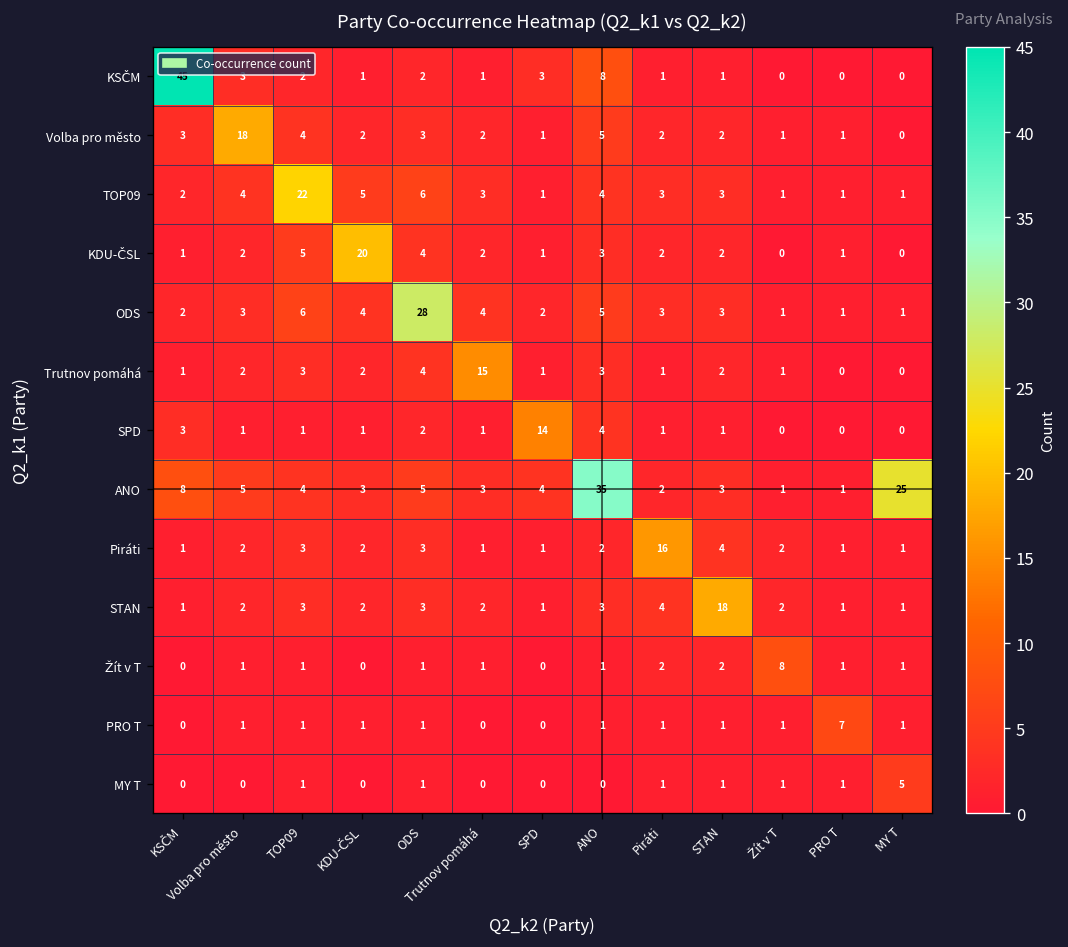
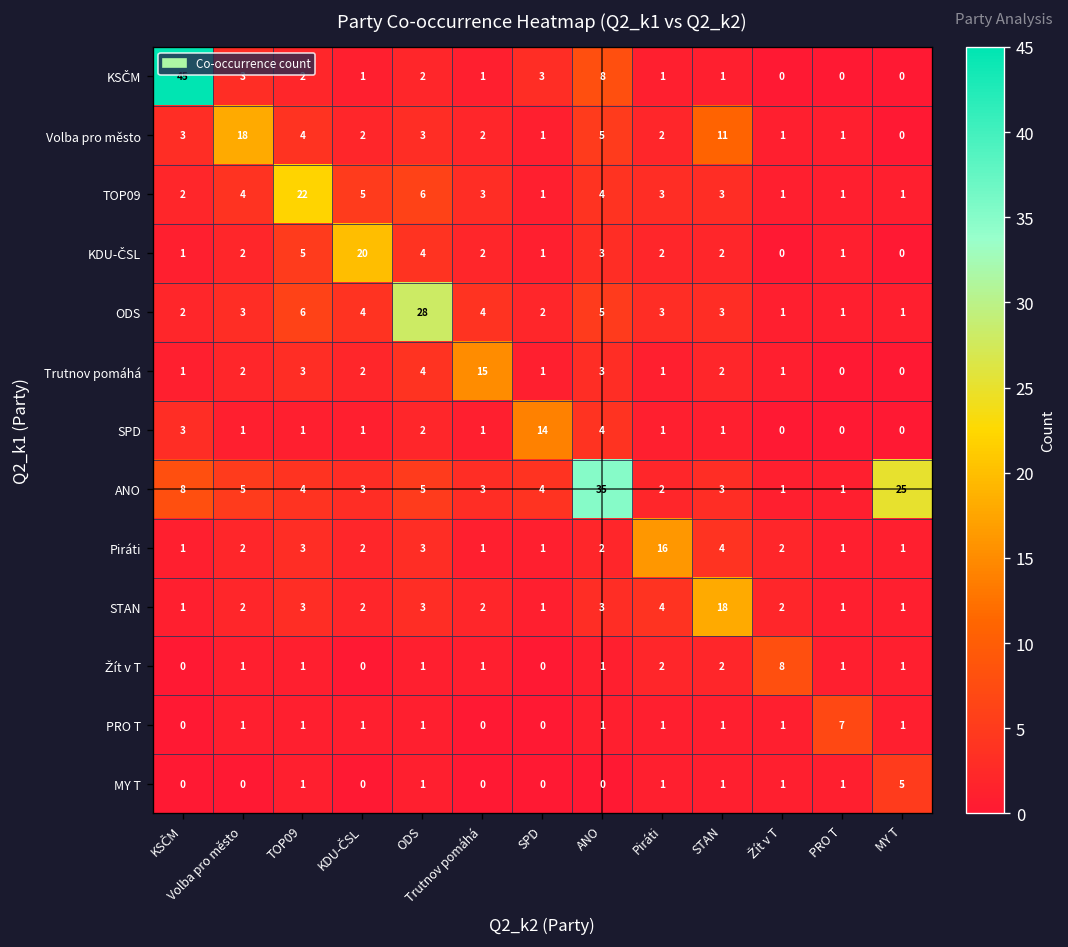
  {
    "KSČM": {
      "KDU-ČSL": 1,
      "ODS": 2,
      "Trutnov pomáhá": 1,
      "SPD": 3,
      "ANO": 8,
      "Piráti": 1,
      "STAN": 1,
      "Žít v T": 0,
      "PRO T": 0,
      "MY T": 0
    },
    "Volba pro město": {
      "KSČM": 3,
      "Volba pro město": 18,
      "TOP09": 4,
      "KDU-ČSL": 2,
      "ODS": 3,
      "Trutnov pomáhá": 2,
      "SPD": 1,
      "ANO": 5,
      "Piráti": 2,
-     "STAN": 2,
+     "STAN": 11,
      "Žít v T": 1,
      "PRO T": 1,
      "MY T": 0
    },
    "TOP09": {
      "KSČM": 2,
      "Volba pro město": 4,
      "TOP09": 22,
      "KDU-ČSL": 5,
      "ODS": 6,
      "Trutnov pomáhá": 3,
      "SPD": 1,
      "ANO": 4,
      "Piráti": 3,
      "STAN": 3,
      "Žít v T": 1,
      "PRO T": 1,
      "MY T": 1
    },
    "KDU-ČSL": {
      "KSČM": 1,
      "Volba pro město": 2,
      "TOP09": 5,
      "KDU-ČSL": 20,
      "ODS": 4,
      "Trutnov pomáhá": 2,
      "SPD": 1,
      "ANO": 3,
      "Piráti": 2,
      "STAN": 2,
      "Žít v T": 0,
      "PRO T": 1,
      "MY T": 0
    },
    "ODS": {
      "KSČM": 2,
      "Volba pro město": 3,
      "TOP09": 6,
      "KDU-ČSL": 4,
      "ODS": 28,
      "Trutnov pomáhá": 4,
      "SPD": 2,
      "ANO": 5,
      "Piráti": 3,
      "STAN": 3,
      "Žít v T": 1,
      "PRO T": 1,
      "MY T": 1
    },
    "Trutnov pomáhá": {
      "KSČM": 1,
      "Volba pro město": 2,
      "TOP09": 3,
      "KDU-ČSL": 2,
      "ODS": 4,
      "Trutnov pomáhá": 15,
      "SPD": 1,
      "ANO": 3,
      "Piráti": 1,
      "STAN": 2,
      "Žít v T": 1,
      "PRO T": 0,
      "MY T": 0
    },
    "SPD": {
      "KSČM": 3,
      "Volba pro město": 1,
      "TOP09": 1,
      "KDU-ČSL": 1,
      "ODS": 2,
      "Trutnov pomáhá": 1,
      "SPD": 14,
      "ANO": 4,
      "Piráti": 1,
      "STAN": 1,
      "Žít v T": 0,
      "PRO T": 0,
      "MY T": 0
    },
    "ANO": {
      "KSČM": 8,
      "Volba pro město": 5,
      "TOP09": 4,
      "KDU-ČSL": 3,
      "ODS": 5,
      "Trutnov pomáhá": 3,
      "SPD": 4,
      "ANO": 35,
      "Piráti": 2,
      "STAN": 3,
      "Žít v T": 1,
      "PRO T": 1,
      "MY T": 25
    },
    "Piráti": {
      "KSČM": 1,
      "Volba pro město": 2,
      "TOP09": 3,
      "KDU-ČSL": 2,
      "ODS": 3,
      "Trutnov pomáhá": 1,
      "SPD": 1,
      "ANO": 2,
      "Piráti": 16,
      "STAN": 4,
      "Žít v T": 2,
      "PRO T": 1,
      "MY T": 1
    },
    "STAN": {
      "KSČM": 1,
      "Volba pro město": 2,
      "TOP09": 3,
      "KDU-ČSL": 2,
      "ODS": 3,
      "Trutnov pomáhá": 2,
      "SPD": 1,
      "ANO": 3,
      "Piráti": 4,
      "STAN": 18,
      "Žít v T": 2,
      "PRO T": 1,
      "MY T": 1
    },
    "Žít v T": {
      "KSČM": 0,
      "Volba pro město": 1,
      "TOP09": 1,
      "KDU-ČSL": 0,
      "ODS": 1,
      "Trutnov pomáhá": 1,
      "SPD": 0,
      "ANO": 1,
      "Piráti": 2,
      "STAN": 2,
      "Žít v T": 8,
      "PRO T": 1,
      "MY T": 1
    },
    "PRO T": {
      "KSČM": 0,
      "Volba pro město": 1,
      "TOP09": 1,
      "KDU-ČSL": 1,
      "ODS": 1,
      "Trutnov pomáhá": 0,
      "SPD": 0,
      "ANO": 1,
      "Piráti": 1,
      "STAN": 1,
      "Žít v T": 1,
      "PRO T": 7,
      "MY T": 1
    },
    "MY T": {
      "KSČM": 0,
      "Volba pro město": 0,
      "TOP09": 1,
      "KDU-ČSL": 0,
      "ODS": 1,
      "Trutnov pomáhá": 0,
      "SPD": 0,
      "ANO": 0,
      "Piráti": 1,
      "STAN": 1,
      "Žít v T": 1,
      "PRO T": 1,
      "MY T": 5
    }
  }
